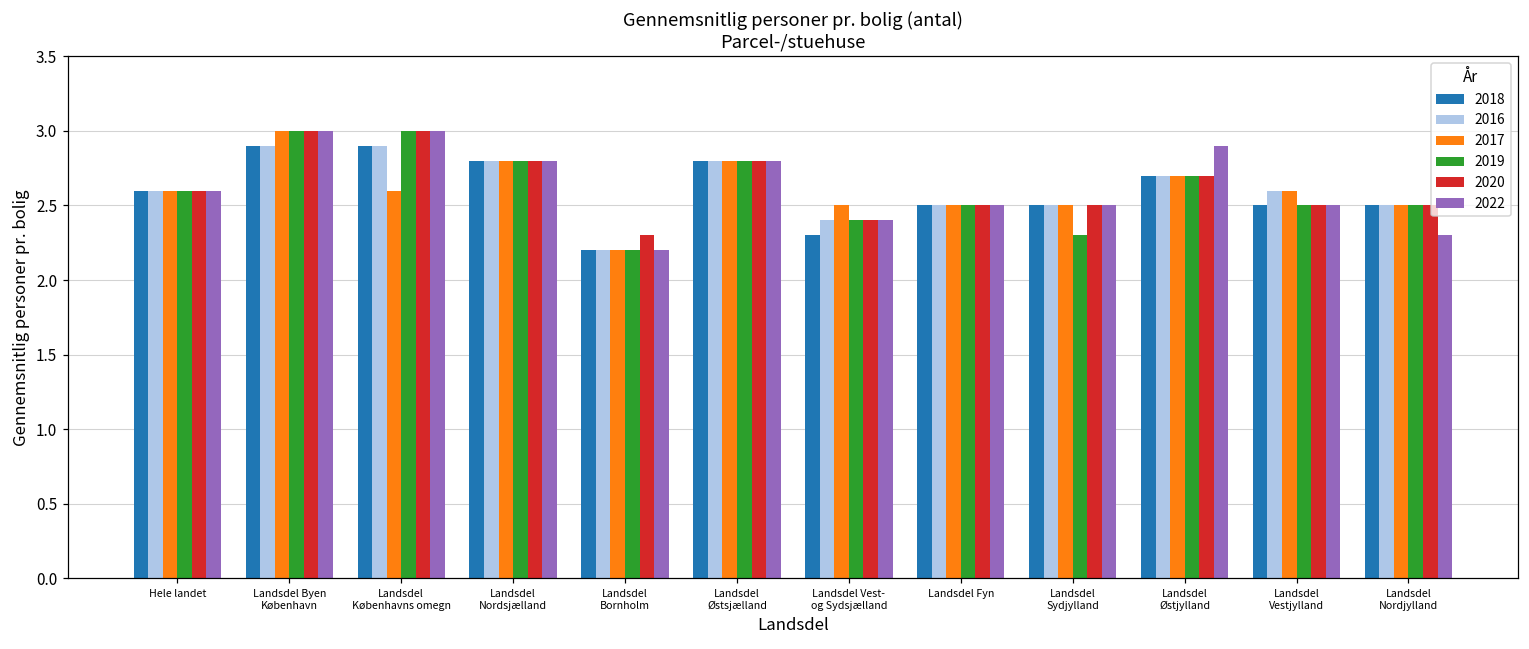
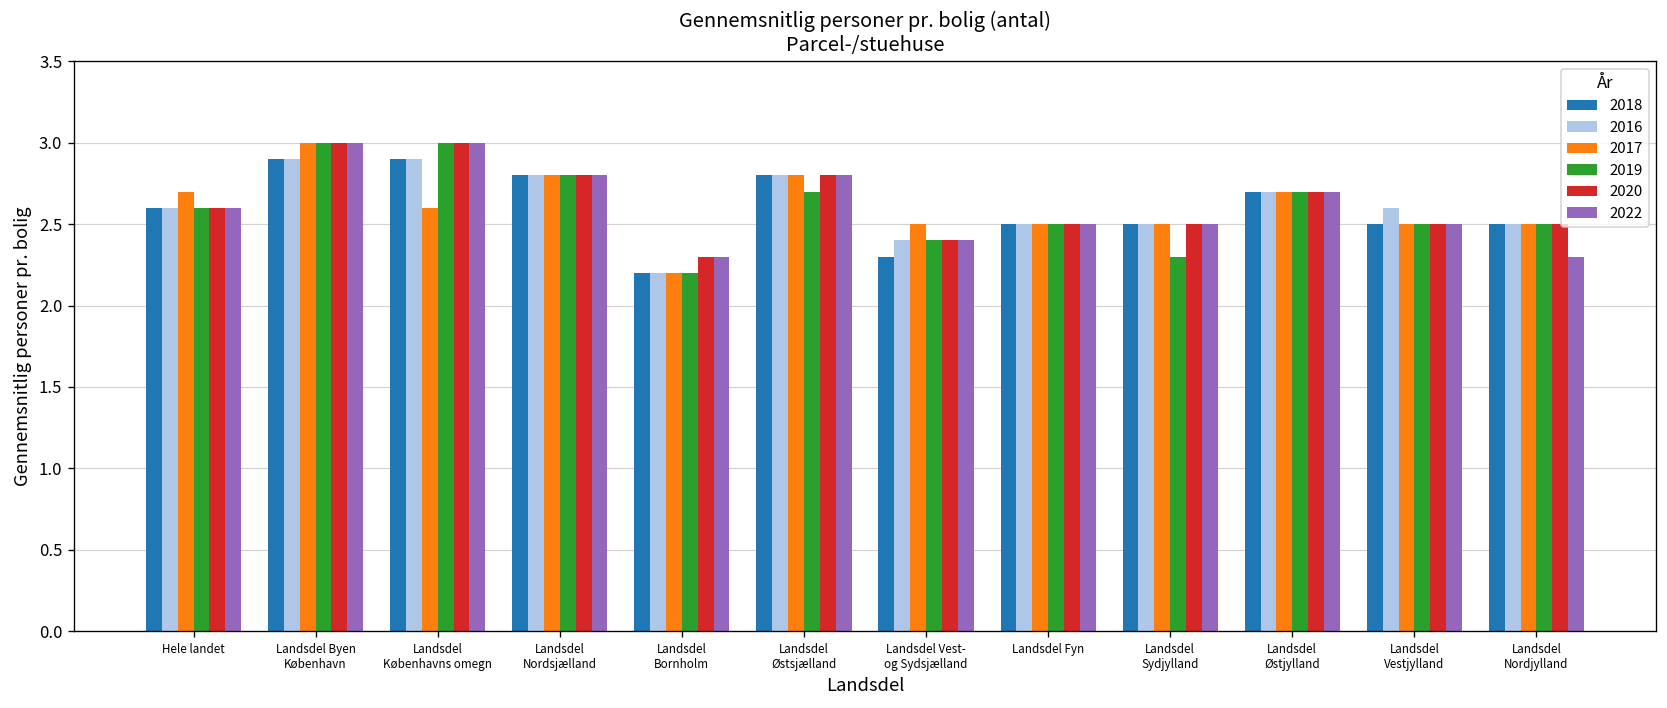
  {
    "2018": {
      "Hele landet": 2.6,
      "Landsdel Byen København": 2.9,
      "Landsdel Københavns omegn": 2.9,
      "Landsdel Nordsjælland": 2.8,
      "Landsdel Bornholm": 2.2,
      "Landsdel Østsjælland": 2.8,
      "Landsdel Vest- og Sydsjælland": 2.3,
      "Landsdel Fyn": 2.5,
      "Landsdel Sydjylland": 2.5,
      "Landsdel Østjylland": 2.7,
      "Landsdel Vestjylland": 2.5,
      "Landsdel Nordjylland": 2.5
    },
    "2016": {
      "Hele landet": 2.6,
      "Landsdel Byen København": 2.9,
      "Landsdel Københavns omegn": 2.9,
      "Landsdel Nordsjælland": 2.8,
      "Landsdel Bornholm": 2.2,
      "Landsdel Østsjælland": 2.8,
      "Landsdel Vest- og Sydsjælland": 2.4,
      "Landsdel Fyn": 2.5,
      "Landsdel Sydjylland": 2.5,
      "Landsdel Østjylland": 2.7,
      "Landsdel Vestjylland": 2.6,
      "Landsdel Nordjylland": 2.5
    },
    "2017": {
-     "Hele landet": 2.6,
+     "Hele landet": 2.7,
      "Landsdel Byen København": 3.0,
      "Landsdel Københavns omegn": 2.6,
      "Landsdel Nordsjælland": 2.8,
      "Landsdel Bornholm": 2.2,
      "Landsdel Østsjælland": 2.8,
      "Landsdel Vest- og Sydsjælland": 2.5,
      "Landsdel Fyn": 2.5,
      "Landsdel Sydjylland": 2.5,
      "Landsdel Østjylland": 2.7,
-     "Landsdel Vestjylland": 2.6,
+     "Landsdel Vestjylland": 2.5,
      "Landsdel Nordjylland": 2.5
    },
    "2019": {
      "Hele landet": 2.6,
      "Landsdel Byen København": 3.0,
      "Landsdel Københavns omegn": 3.0,
      "Landsdel Nordsjælland": 2.8,
      "Landsdel Bornholm": 2.2,
-     "Landsdel Østsjælland": 2.8,
+     "Landsdel Østsjælland": 2.7,
      "Landsdel Vest- og Sydsjælland": 2.4,
      "Landsdel Fyn": 2.5,
      "Landsdel Sydjylland": 2.3,
      "Landsdel Østjylland": 2.7,
      "Landsdel Vestjylland": 2.5,
      "Landsdel Nordjylland": 2.5
    },
    "2020": {
      "Hele landet": 2.6,
      "Landsdel Byen København": 3.0,
      "Landsdel Københavns omegn": 3.0,
      "Landsdel Nordsjælland": 2.8,
      "Landsdel Bornholm": 2.3,
      "Landsdel Østsjælland": 2.8,
      "Landsdel Vest- og Sydsjælland": 2.4,
      "Landsdel Fyn": 2.5,
      "Landsdel Sydjylland": 2.5,
      "Landsdel Østjylland": 2.7,
      "Landsdel Vestjylland": 2.5,
      "Landsdel Nordjylland": 2.5
    },
    "2022": {
      "Hele landet": 2.6,
      "Landsdel Byen København": 3.0,
      "Landsdel Københavns omegn": 3.0,
      "Landsdel Nordsjælland": 2.8,
-     "Landsdel Bornholm": 2.2,
+     "Landsdel Bornholm": 2.3,
      "Landsdel Østsjælland": 2.8,
      "Landsdel Vest- og Sydsjælland": 2.4,
      "Landsdel Fyn": 2.5,
      "Landsdel Sydjylland": 2.5,
-     "Landsdel Østjylland": 2.9,
+     "Landsdel Østjylland": 2.7,
      "Landsdel Vestjylland": 2.5,
      "Landsdel Nordjylland": 2.3
    }
  }
